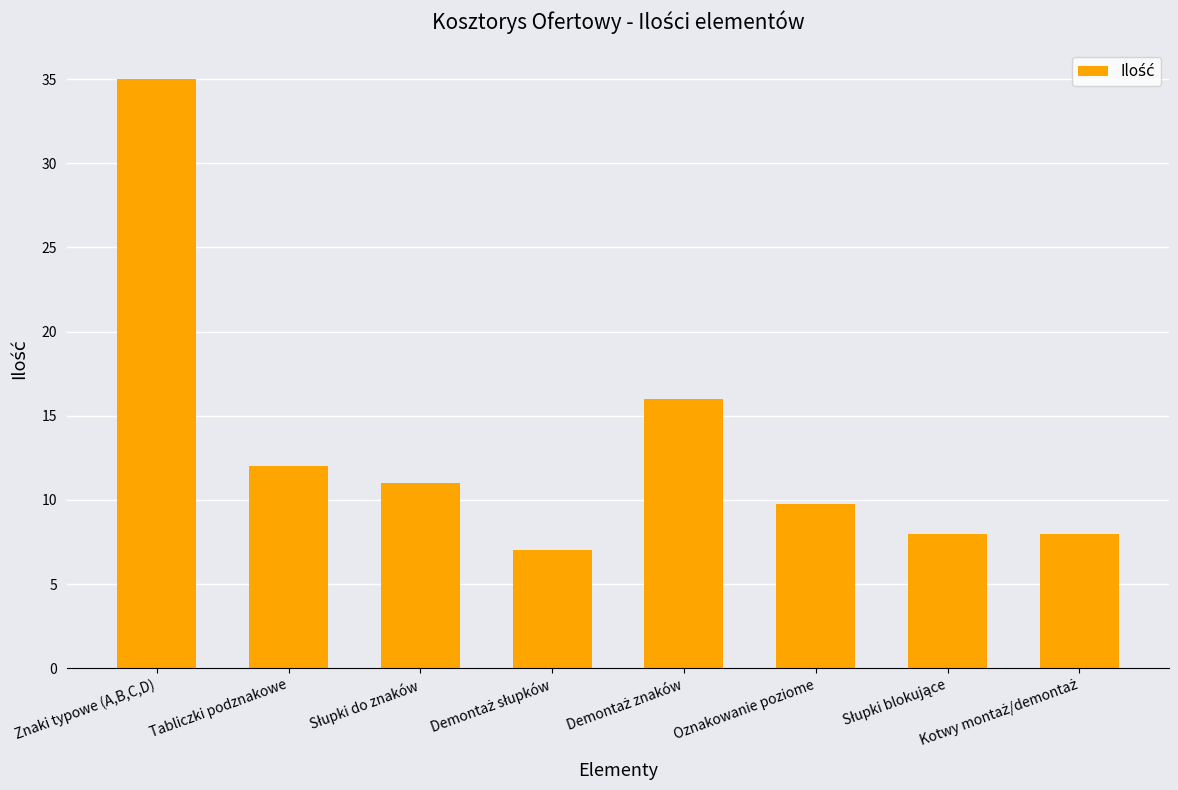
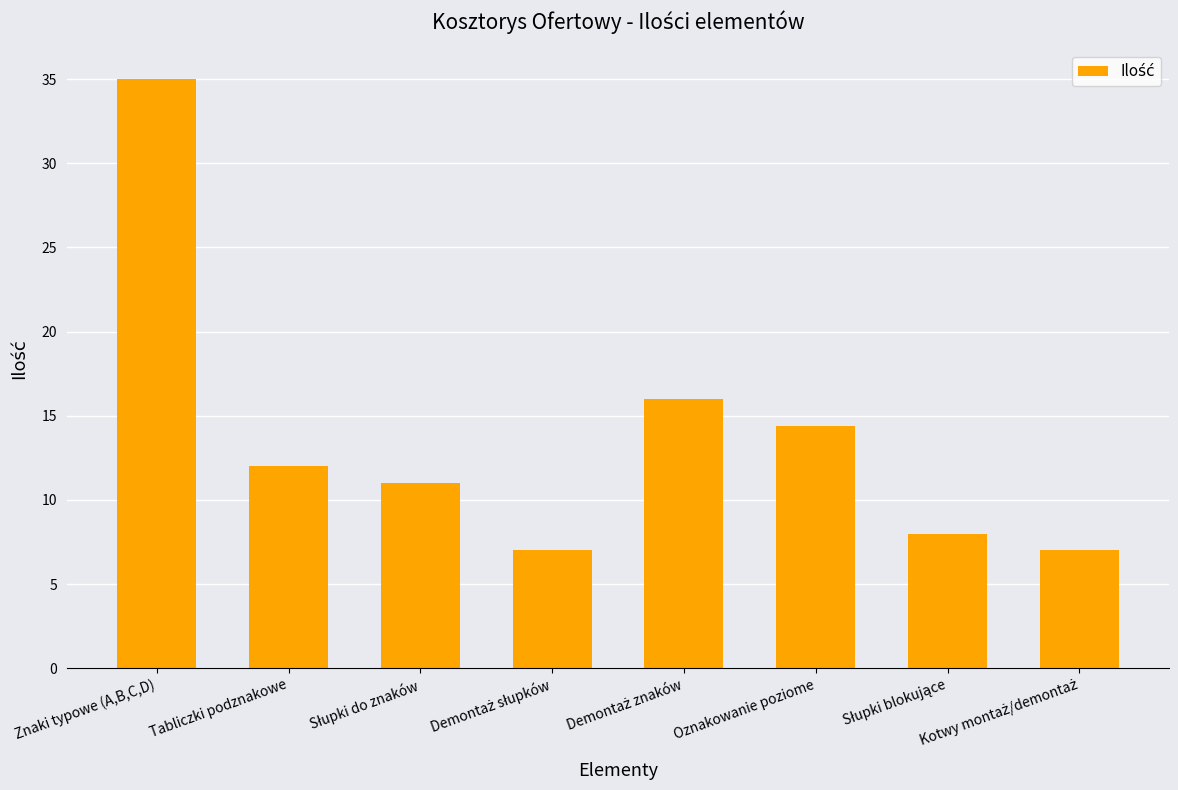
  {
    "Znaki typowe (A,B,C,D)": 35.0,
    "Tabliczki podznakowe": 12.0,
    "Słupki do znaków": 11.0,
    "Demontaż słupków": 7.0,
    "Demontaż znaków": 16.0,
-   "Oznakowanie poziome": 9.7,
+   "Oznakowanie poziome": 14.4,
    "Słupki blokujące": 8.0,
-   "Kotwy montaż/demontaż": 8
+   "Kotwy montaż/demontaż": 7
  }
